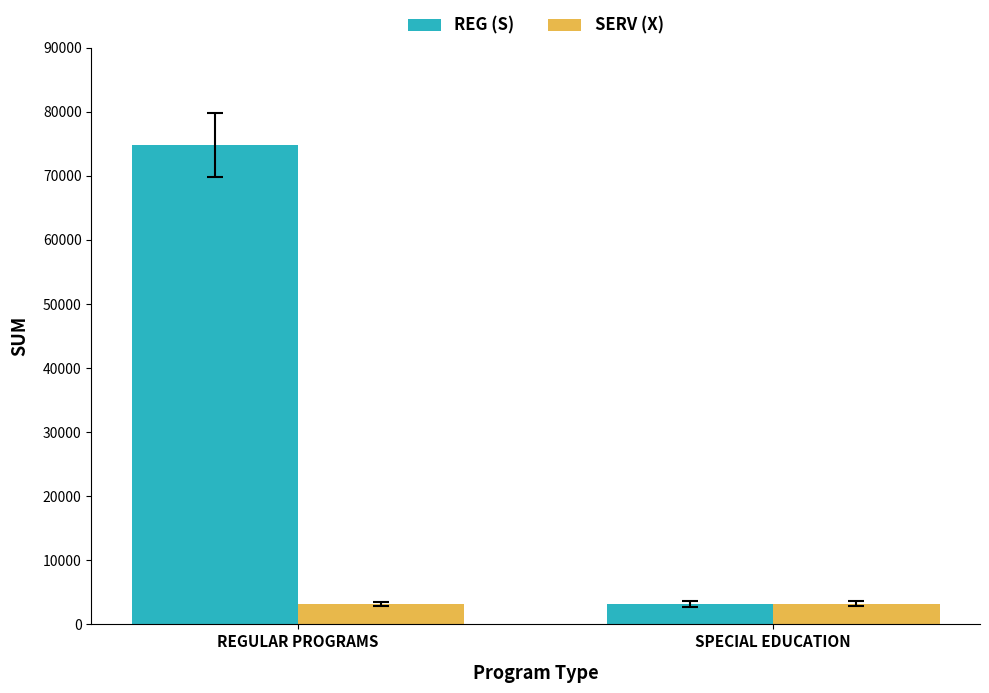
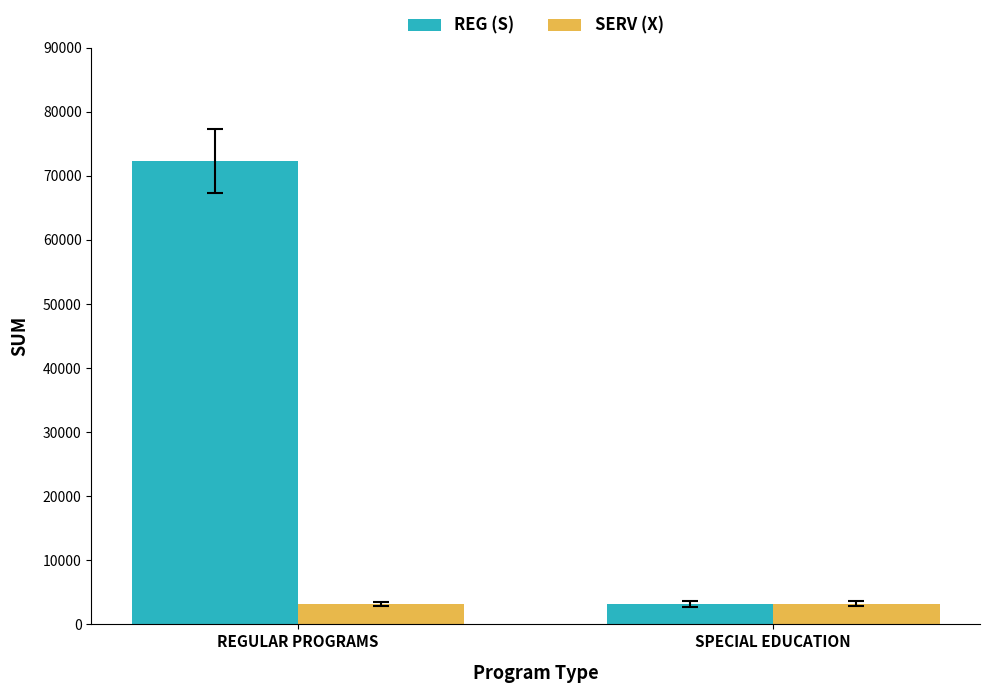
  {
    "REG (S)": {
-     "REGULAR PROGRAMS": 75000,
+     "REGULAR PROGRAMS": 72000,
      "SPECIAL EDUCATION": 3000
    },
    "SERV (X)": {
      "REGULAR PROGRAMS": 3000,
      "SPECIAL EDUCATION": 3000
    }
  }
